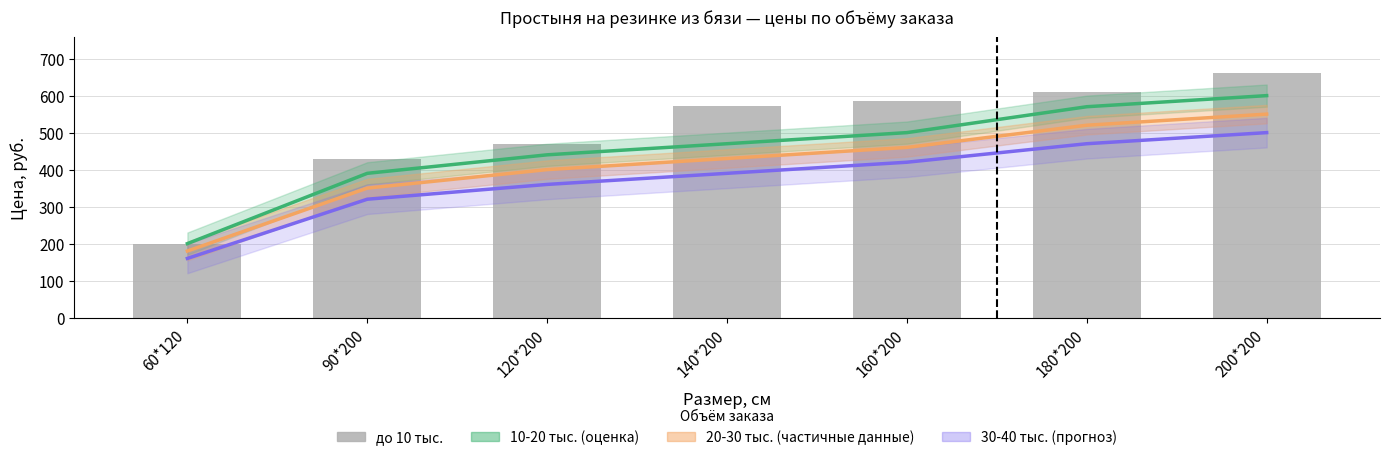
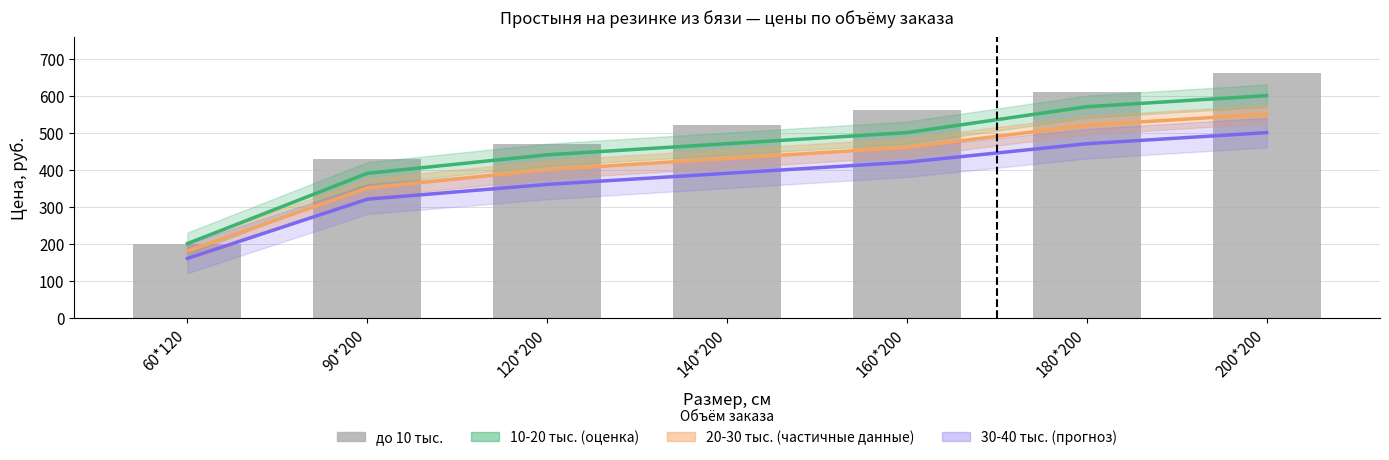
  {
    "до 10 тыс.": {
      "60*120": 200,
      "90*200": 430,
      "120*200": 470,
-     "140*200": 570,
-     "160*200": 590,
+     "140*200": 520,
+     "160*200": 560,
      "180*200": 610,
      "200*200": 660
    }
  }
